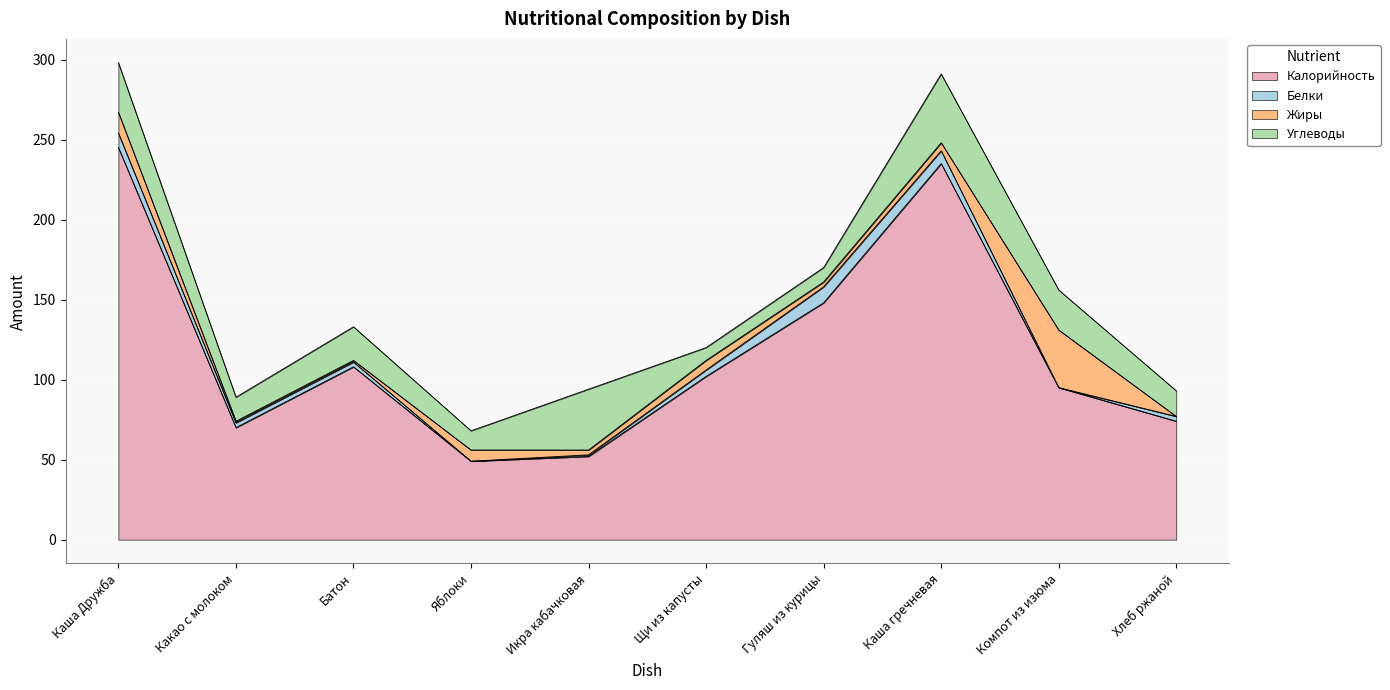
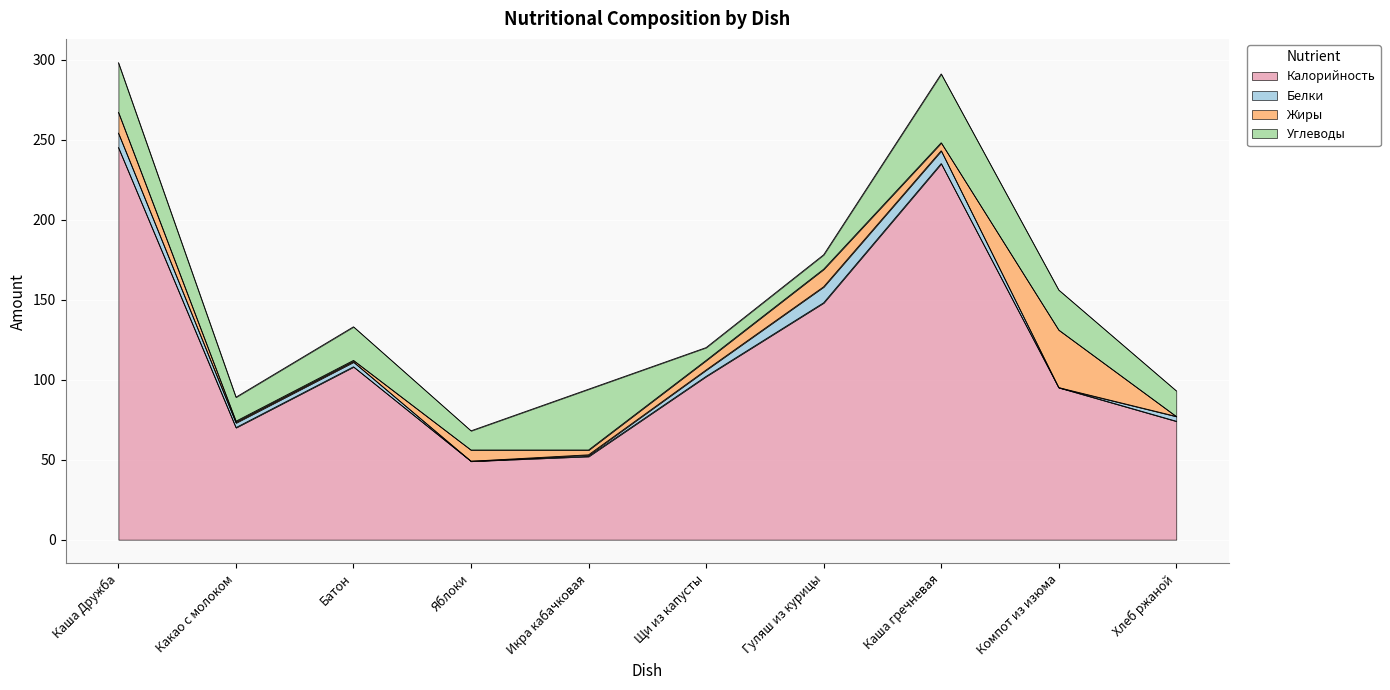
  {
    "Калорийность": {
      "Каша Дружба": 245,
      "Какао с молоком": 70,
      "Батон": 108,
      "Щи из капусты": 102,
      "Гуляш из курицы": 148,
      "Каша гречневая": 235,
      "Хлеб ржаной": 74
    },
    "Белки": {
      "Каша Дружба": 9,
      "Щи из капусты": 4,
      "Гуляш из курицы": 10,
      "Каша гречневая": 8
    },
    "Жиры": {
      "Каша Дружба": 13,
      "Яблоки": 7,
      "Икра кабачковая": 3,
      "Щи из капусты": 6,
-     "Гуляш из курицы": 3,
+     "Гуляш из курицы": 11,
      "Каша гречневая": 5,
      "Компот из изюма": 36
    },
    "Углеводы": {
      "Каша Дружба": 31,
      "Какао с молоком": 15,
      "Батон": 21,
      "Яблоки": 12,
      "Икра кабачковая": 38,
      "Щи из капусты": 8,
      "Гуляш из курицы": 9,
      "Каша гречневая": 43,
      "Компот из изюма": 25,
      "Хлеб ржаной": 16
    }
  }
